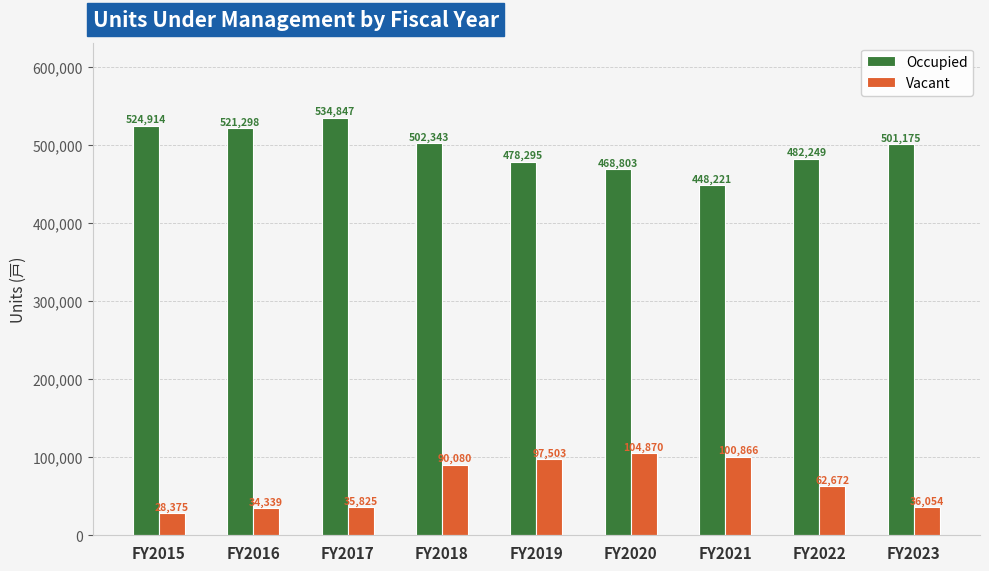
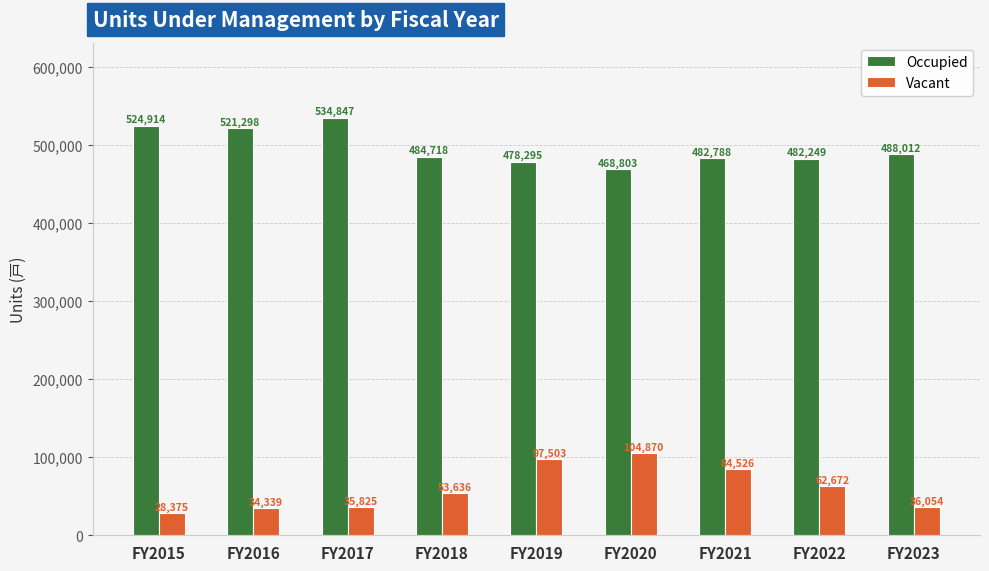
  {
    "Occupied": {
      "FY2015": "524,914",
      "FY2016": "521,298",
      "FY2017": "534,847",
-     "FY2018": "502,343",
+     "FY2018": "484,718",
      "FY2019": "478,295",
      "FY2020": "468,803",
-     "FY2021": "448,221",
+     "FY2021": "482,788",
      "FY2022": "482,249",
-     "FY2023": "501,175"
+     "FY2023": "488,012"
    },
    "Vacant": {
      "FY2015": "28,375",
      "FY2016": "34,339",
      "FY2017": "35,825",
-     "FY2018": "90,080",
+     "FY2018": "53,636",
      "FY2019": "97,503",
      "FY2020": "104,870",
-     "FY2021": "100,866",
+     "FY2021": "84,526",
      "FY2022": "62,672",
      "FY2023": "36,054"
    }
  }
